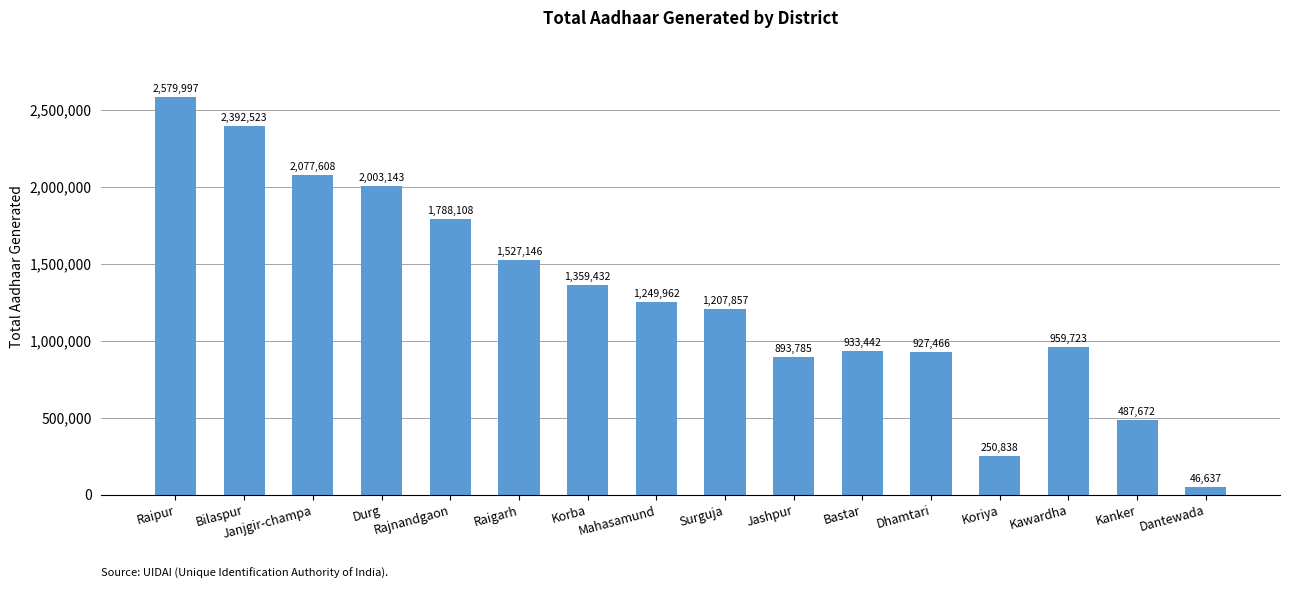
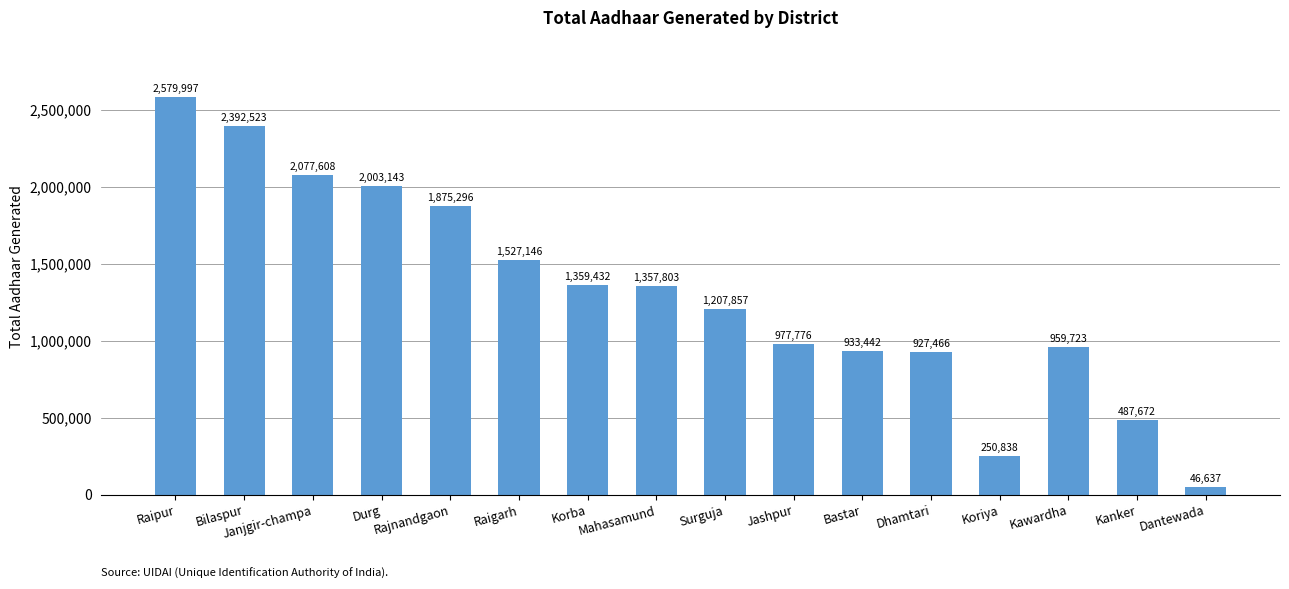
  {
    "Raipur": "2,579,997",
    "Bilaspur": "2,392,523",
    "Janjgir-champa": "2,077,608",
    "Durg": "2,003,143",
-   "Rajnandgaon": "1,788,108",
+   "Rajnandgaon": "1,875,296",
    "Raigarh": "1,527,146",
    "Korba": "1,359,432",
-   "Mahasamund": "1,249,962",
+   "Mahasamund": "1,357,803",
    "Surguja": "1,207,857",
-   "Jashpur": "893,785",
+   "Jashpur": "977,776",
    "Bastar": "933,442",
    "Dhamtari": "927,466",
    "Koriya": "250,838",
    "Kawardha": "959,723",
    "Kanker": "487,672",
    "Dantewada": "46,637"
  }
